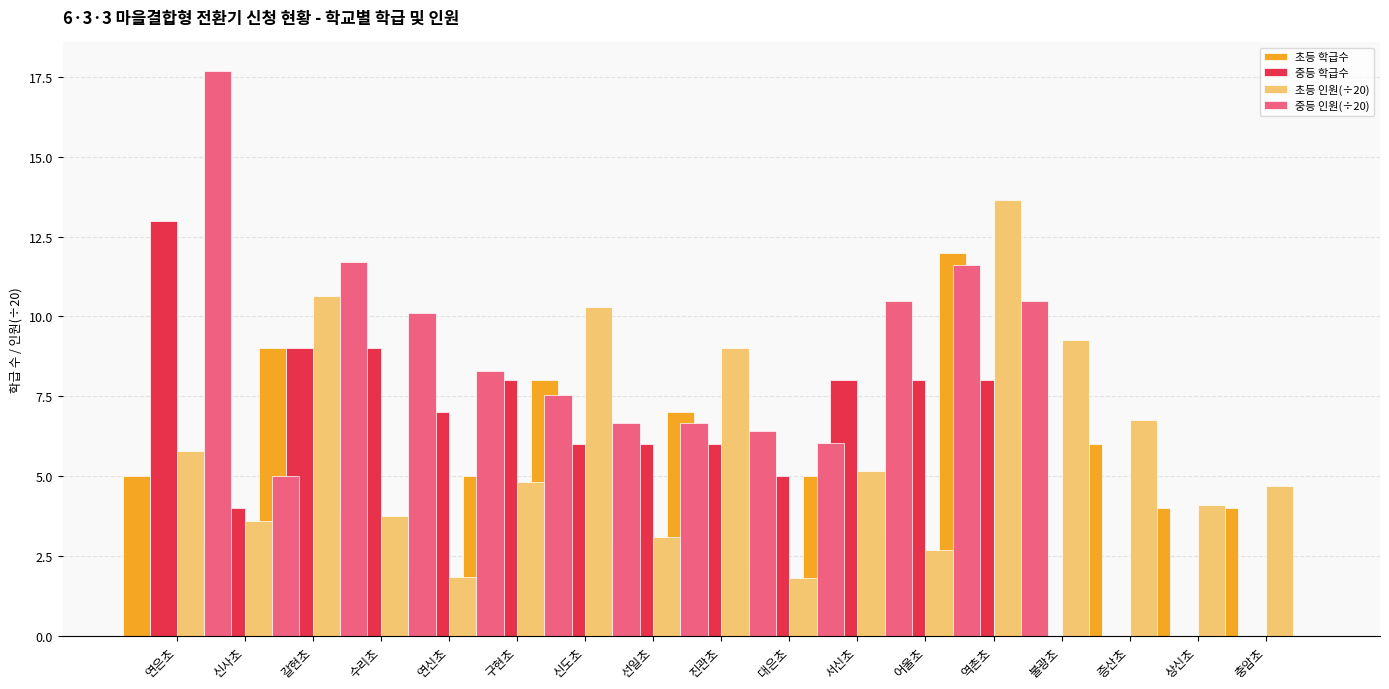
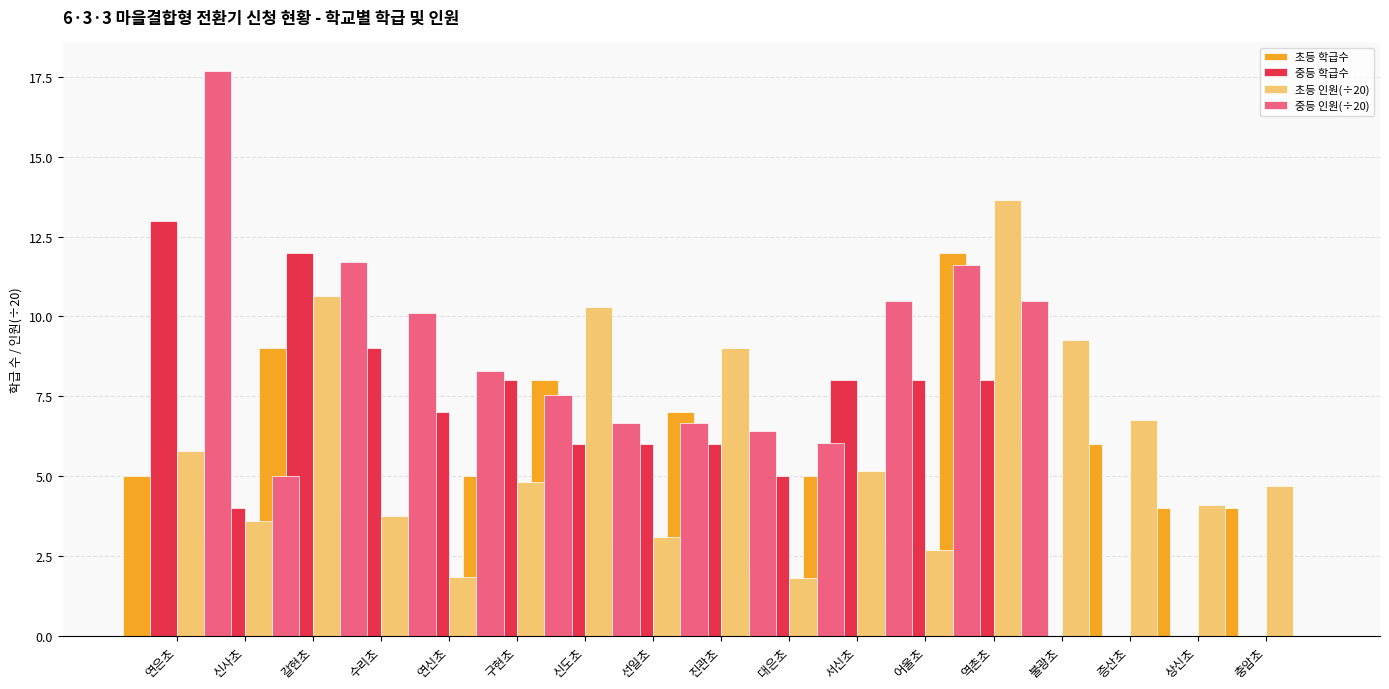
  {
    "중등 학급수": {
      "연은초": 13,
      "신사초": 4,
-     "갈현초": 9,
+     "갈현초": 12,
      "수리초": 9,
      "연신초": 7,
      "구현초": 8,
      "신도초": 6,
      "선일초": 6,
      "진관초": 6,
      "대은초": 5,
      "서신초": 8,
      "어울초": 8,
      "역촌초": 8,
      "불광초": 0,
      "증산초": 0,
      "상신초": 0,
      "충암초": 0
    },
    "초등 인원(÷20)": {
      "연은초": 5.8,
      "신사초": 3.6,
      "갈현초": 10.7,
      "수리초": 3.8,
      "연신초": 1.9,
      "구현초": 4.8,
      "신도초": 10.3,
      "선일초": 3.1,
      "진관초": 9,
      "대은초": 1.8,
      "서신초": 5.2,
      "어울초": 2.7,
      "역촌초": 13.7,
      "불광초": 9.3,
      "증산초": 6.8,
      "상신초": 4.1,
      "충암초": 4.7
    }
  }
